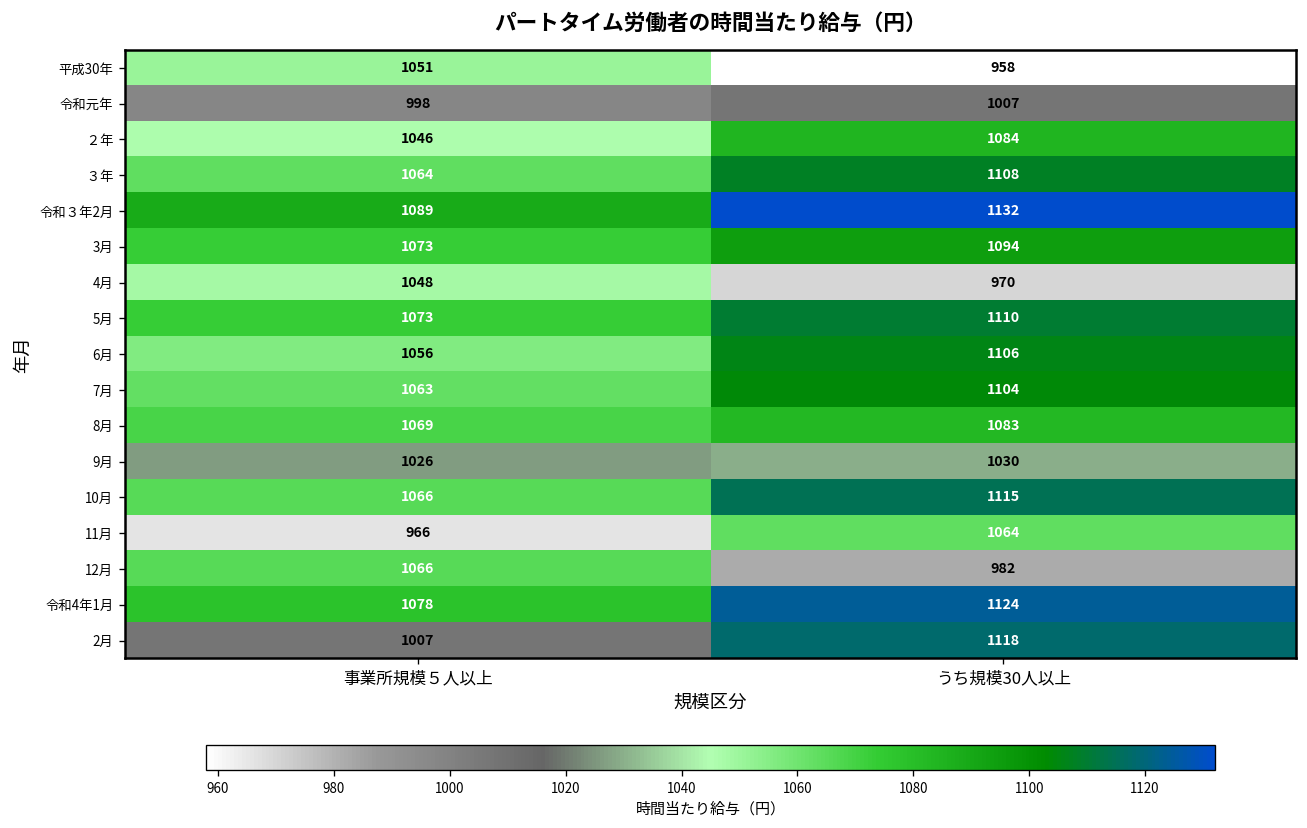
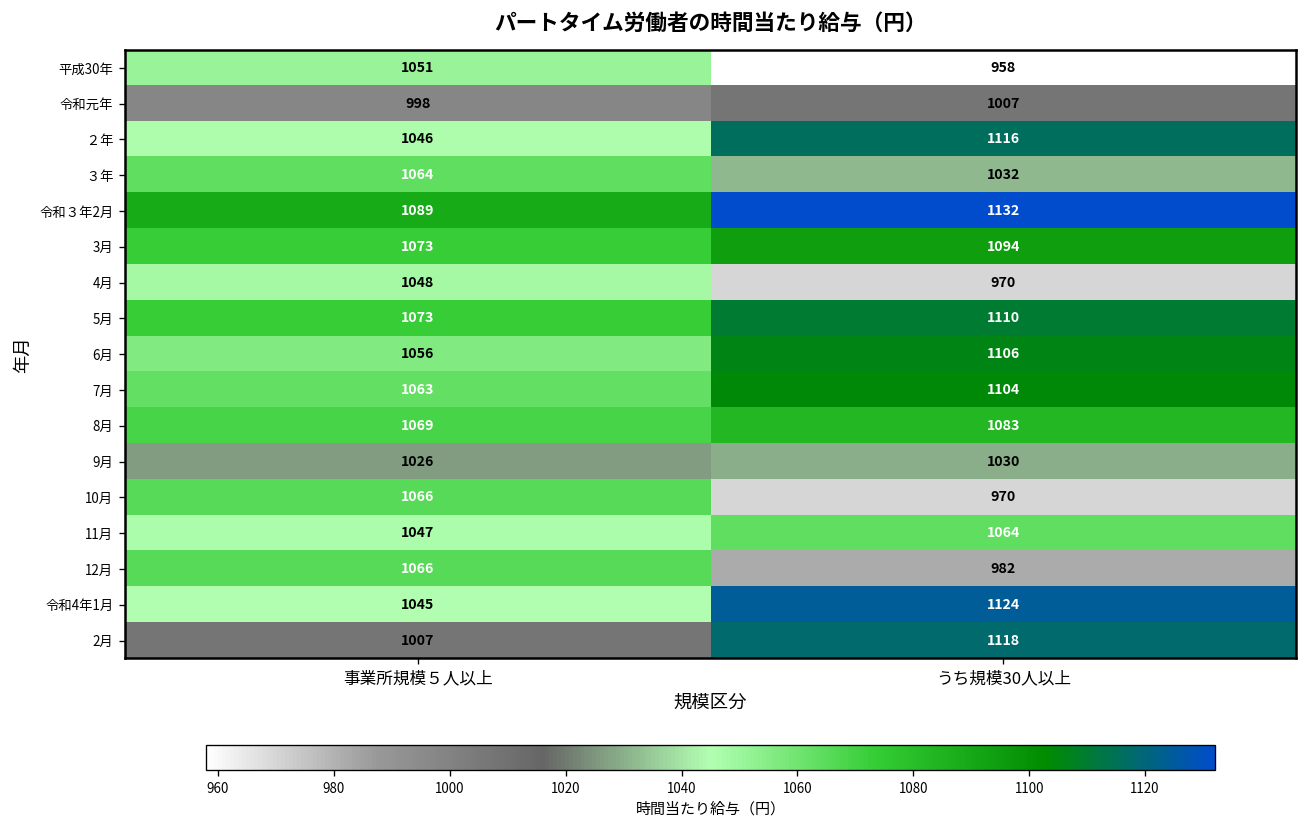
  {
    "平成30年": {
      "事業所規模５人以上": 1051,
      "うち規模30人以上": 958
    },
    "令和元年": {
      "事業所規模５人以上": 998,
      "うち規模30人以上": 1007
    },
    "２年": {
      "事業所規模５人以上": 1046,
-     "うち規模30人以上": 1084
+     "うち規模30人以上": 1116
    },
    "３年": {
      "事業所規模５人以上": 1064,
-     "うち規模30人以上": 1108
+     "うち規模30人以上": 1032
    },
    "令和３年2月": {
      "事業所規模５人以上": 1089,
      "うち規模30人以上": 1132
    },
    "3月": {
      "事業所規模５人以上": 1073,
      "うち規模30人以上": 1094
    },
    "4月": {
      "事業所規模５人以上": 1048,
      "うち規模30人以上": 970
    },
    "5月": {
      "事業所規模５人以上": 1073,
      "うち規模30人以上": 1110
    },
    "6月": {
      "事業所規模５人以上": 1056,
      "うち規模30人以上": 1106
    },
    "7月": {
      "事業所規模５人以上": 1063,
      "うち規模30人以上": 1104
    },
    "8月": {
      "事業所規模５人以上": 1069,
      "うち規模30人以上": 1083
    },
    "9月": {
      "事業所規模５人以上": 1026,
      "うち規模30人以上": 1030
    },
    "10月": {
      "事業所規模５人以上": 1066,
-     "うち規模30人以上": 1115
+     "うち規模30人以上": 970
    },
    "11月": {
-     "事業所規模５人以上": 966,
+     "事業所規模５人以上": 1047,
      "うち規模30人以上": 1064
    },
    "12月": {
      "事業所規模５人以上": 1066,
      "うち規模30人以上": 982
    },
    "令和4年1月": {
-     "事業所規模５人以上": 1078,
+     "事業所規模５人以上": 1045,
      "うち規模30人以上": 1124
    },
    "2月": {
      "事業所規模５人以上": 1007,
      "うち規模30人以上": 1118
    }
  }
